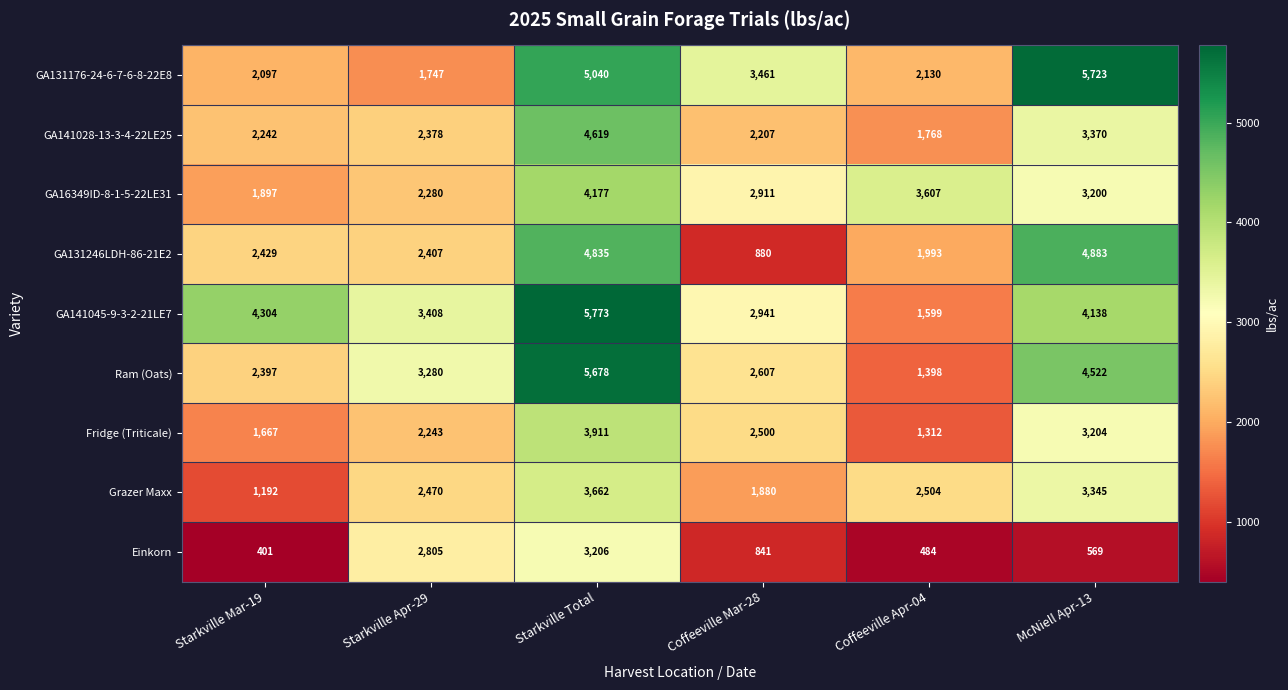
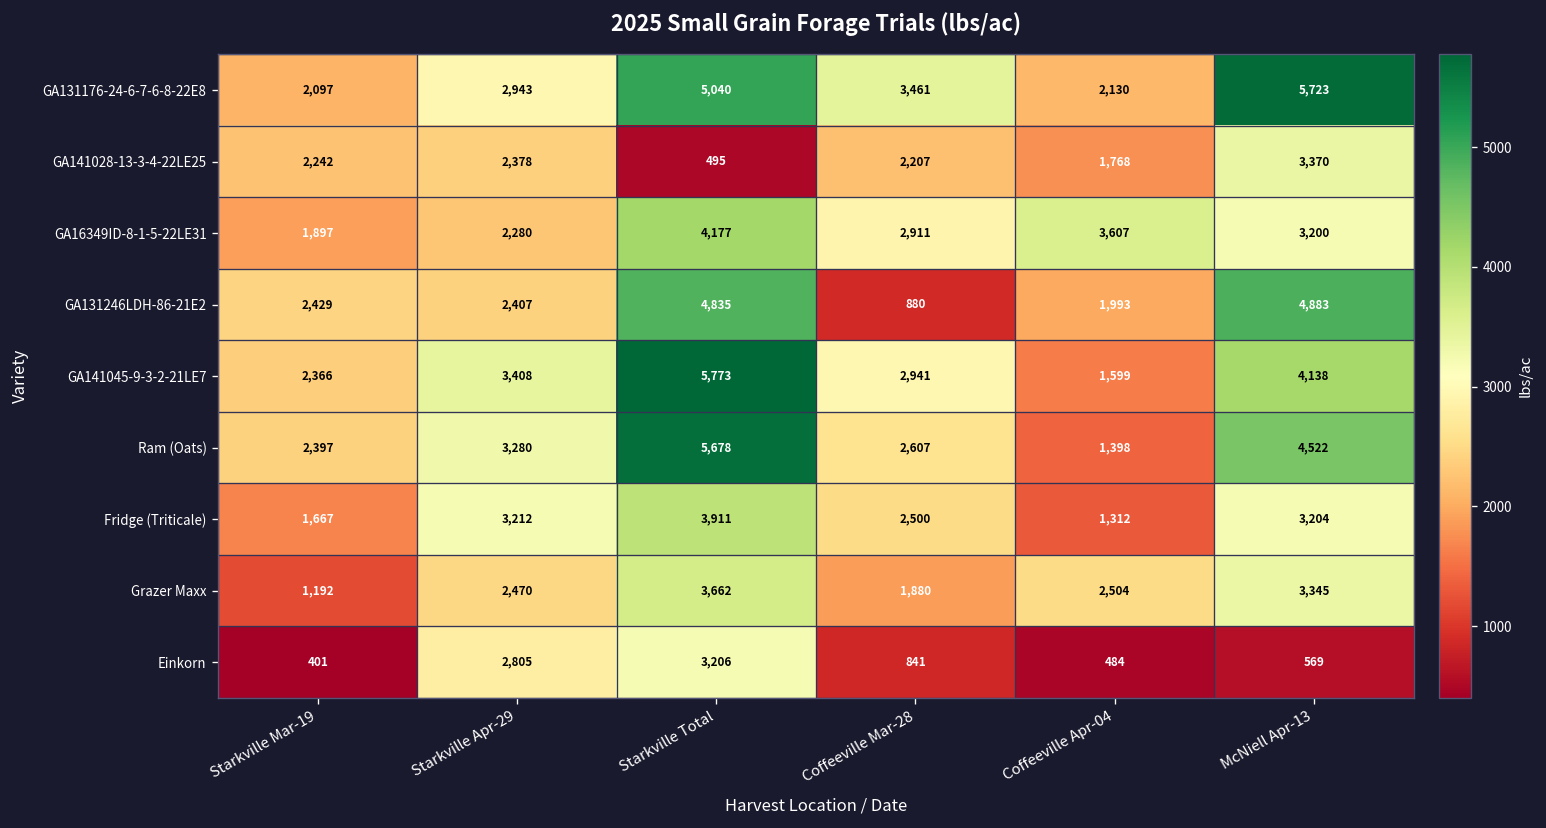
  {
    "GA131176-24-6-7-6-8-22E8": {
      "Starkville Mar-19": "2,097",
-     "Starkville Apr-29": "1,747",
+     "Starkville Apr-29": "2,943",
      "Starkville Total": "5,040",
      "Coffeeville Mar-28": "3,461",
      "Coffeeville Apr-04": "2,130",
      "McNiell Apr-13": "5,723"
    },
    "GA141028-13-3-4-22LE25": {
      "Starkville Mar-19": "2,242",
      "Starkville Apr-29": "2,378",
-     "Starkville Total": "4,619",
+     "Starkville Total": "495",
      "Coffeeville Mar-28": "2,207",
      "Coffeeville Apr-04": "1,768",
      "McNiell Apr-13": "3,370"
    },
    "GA16349ID-8-1-5-22LE31": {
      "Starkville Mar-19": "1,897",
      "Starkville Apr-29": "2,280",
      "Starkville Total": "4,177",
      "Coffeeville Mar-28": "2,911",
      "Coffeeville Apr-04": "3,607",
      "McNiell Apr-13": "3,200"
    },
    "GA131246LDH-86-21E2": {
      "Starkville Mar-19": "2,429",
      "Starkville Apr-29": "2,407",
      "Starkville Total": "4,835",
      "Coffeeville Mar-28": "880",
      "Coffeeville Apr-04": "1,993",
      "McNiell Apr-13": "4,883"
    },
    "GA141045-9-3-2-21LE7": {
-     "Starkville Mar-19": "4,304",
+     "Starkville Mar-19": "2,366",
      "Starkville Apr-29": "3,408",
      "Starkville Total": "5,773",
      "Coffeeville Mar-28": "2,941",
      "Coffeeville Apr-04": "1,599",
      "McNiell Apr-13": "4,138"
    },
    "Ram (Oats)": {
      "Starkville Mar-19": "2,397",
      "Starkville Apr-29": "3,280",
      "Starkville Total": "5,678",
      "Coffeeville Mar-28": "2,607",
      "Coffeeville Apr-04": "1,398",
      "McNiell Apr-13": "4,522"
    },
    "Fridge (Triticale)": {
      "Starkville Mar-19": "1,667",
-     "Starkville Apr-29": "2,243",
+     "Starkville Apr-29": "3,212",
      "Starkville Total": "3,911",
      "Coffeeville Mar-28": "2,500",
      "Coffeeville Apr-04": "1,312",
      "McNiell Apr-13": "3,204"
    },
    "Grazer Maxx": {
      "Starkville Mar-19": "1,192",
      "Starkville Apr-29": "2,470",
      "Starkville Total": "3,662",
      "Coffeeville Mar-28": "1,880",
      "Coffeeville Apr-04": "2,504",
      "McNiell Apr-13": "3,345"
    },
    "Einkorn": {
      "Starkville Mar-19": "401",
      "Starkville Apr-29": "2,805",
      "Starkville Total": "3,206",
      "Coffeeville Mar-28": "841",
      "Coffeeville Apr-04": "484",
      "McNiell Apr-13": "569"
    }
  }
